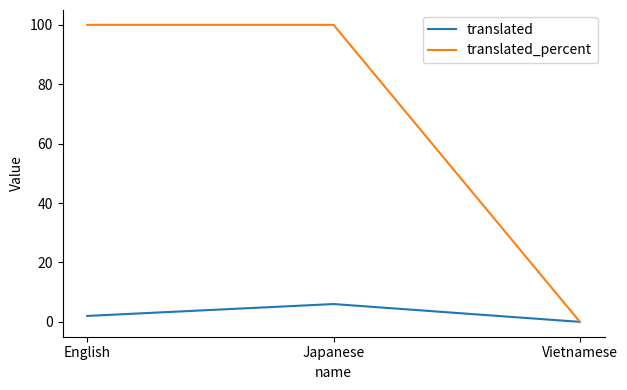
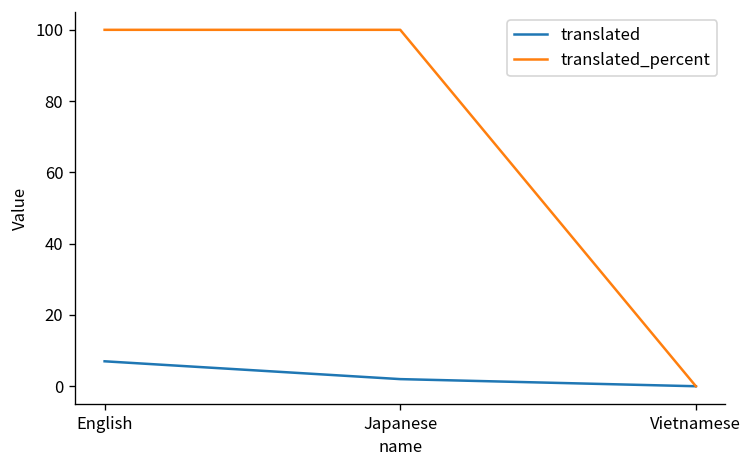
  {
    "translated": {
-     "English": 2,
-     "Japanese": 6
+     "English": 7,
+     "Japanese": 2
    },
    "translated_percent": {
      "English": 100,
      "Japanese": 100
    }
  }
